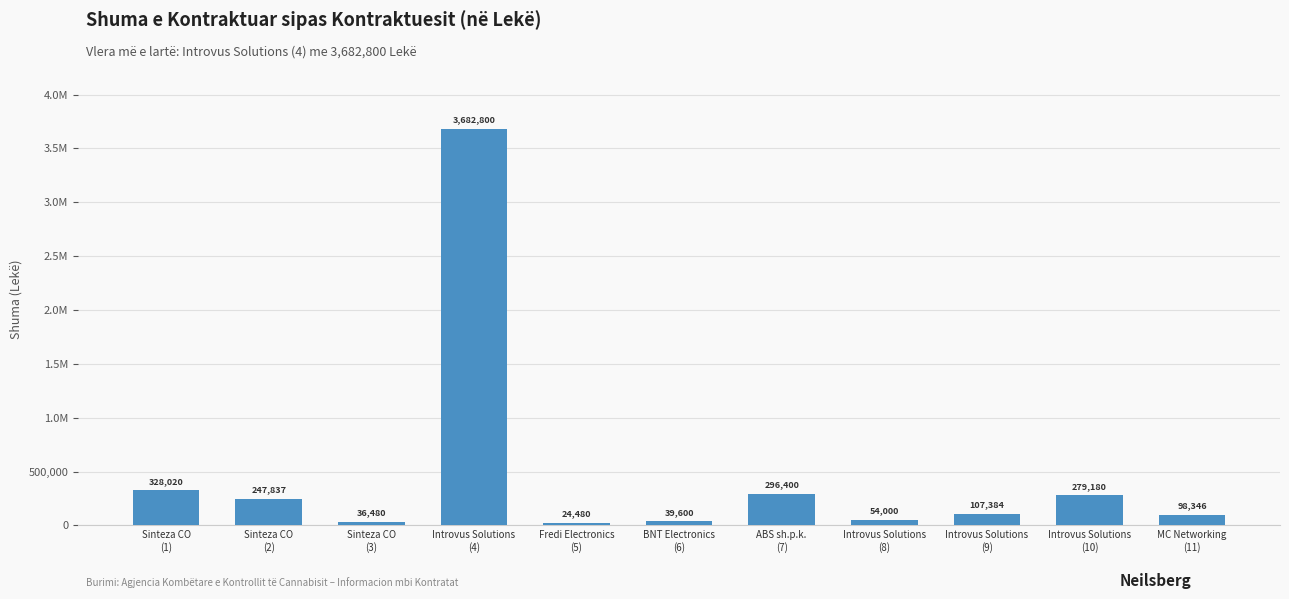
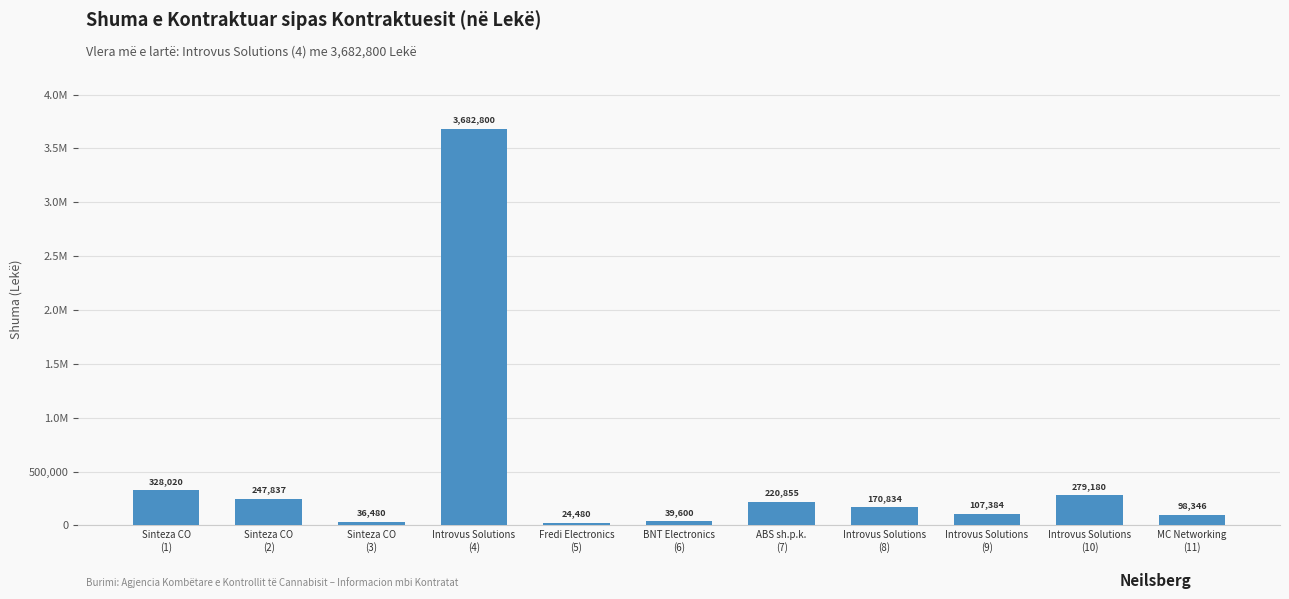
  {
    "Sinteza CO (1)": "328,020",
    "Sinteza CO (2)": "247,837",
    "Sinteza CO (3)": "36,480",
    "Introvus Solutions (4)": "3,682,800",
    "Fredi Electronics (5)": "24,480",
    "BNT Electronics (6)": "39,600",
-   "ABS sh.p.k. (7)": "296,400",
-   "Introvus Solutions (8)": "54,000",
+   "ABS sh.p.k. (7)": "220,855",
+   "Introvus Solutions (8)": "170,834",
    "Introvus Solutions (9)": "107,384",
    "Introvus Solutions (10)": "279,180",
    "MC Networking (11)": "98,346"
  }
